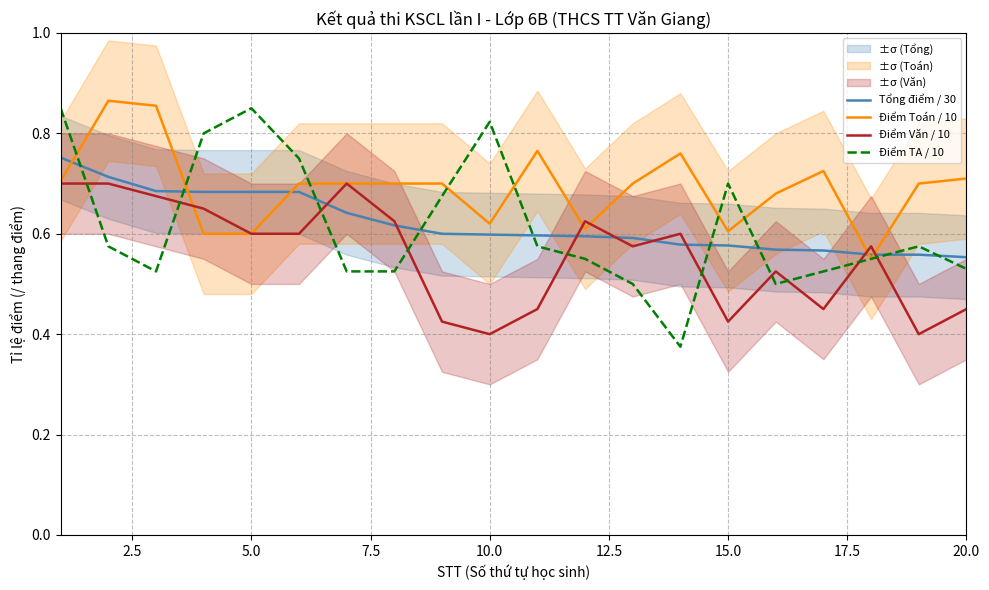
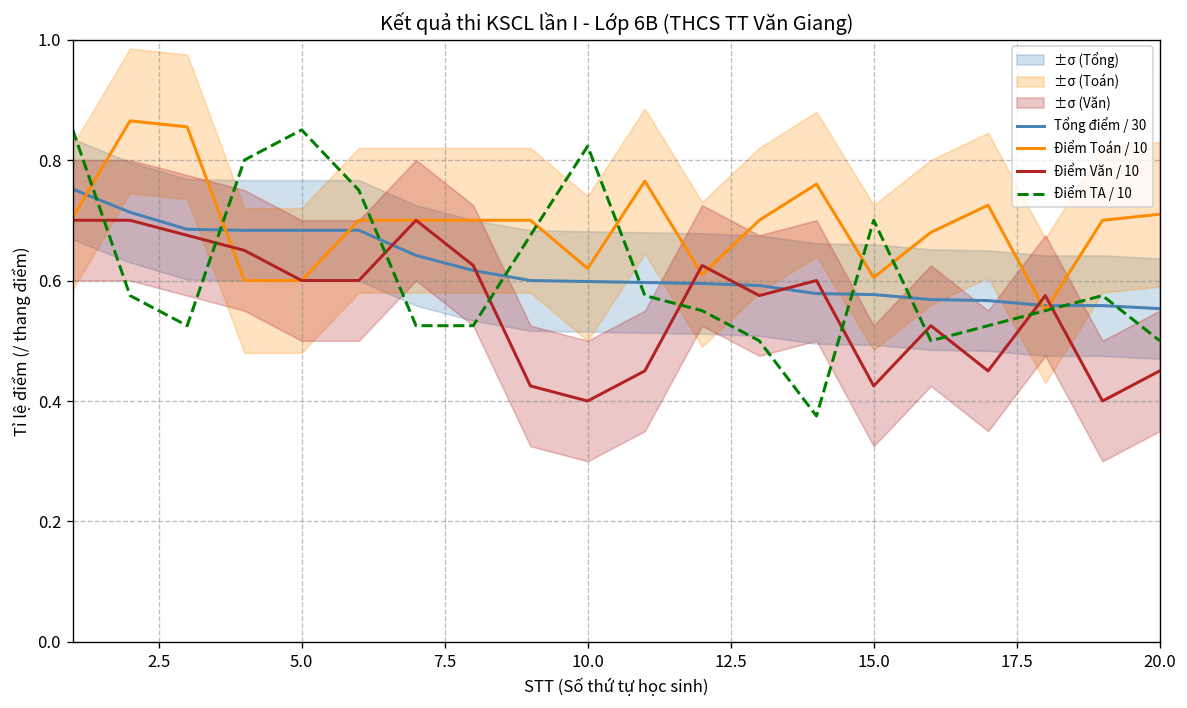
  {
    "Điểm TA / 10": {
      "5.0": 0.85,
      "10.0": 0.82,
      "15.0": 0.70,
-     "20.0": 0.53
+     "20.0": 0.50
    }
  }
